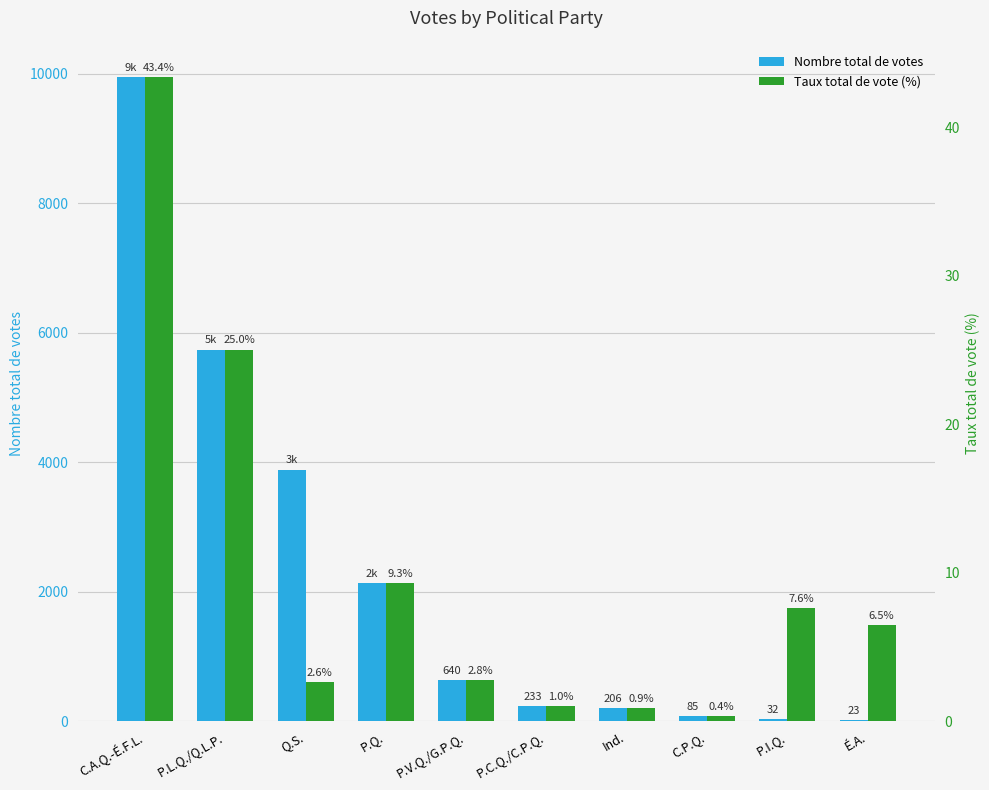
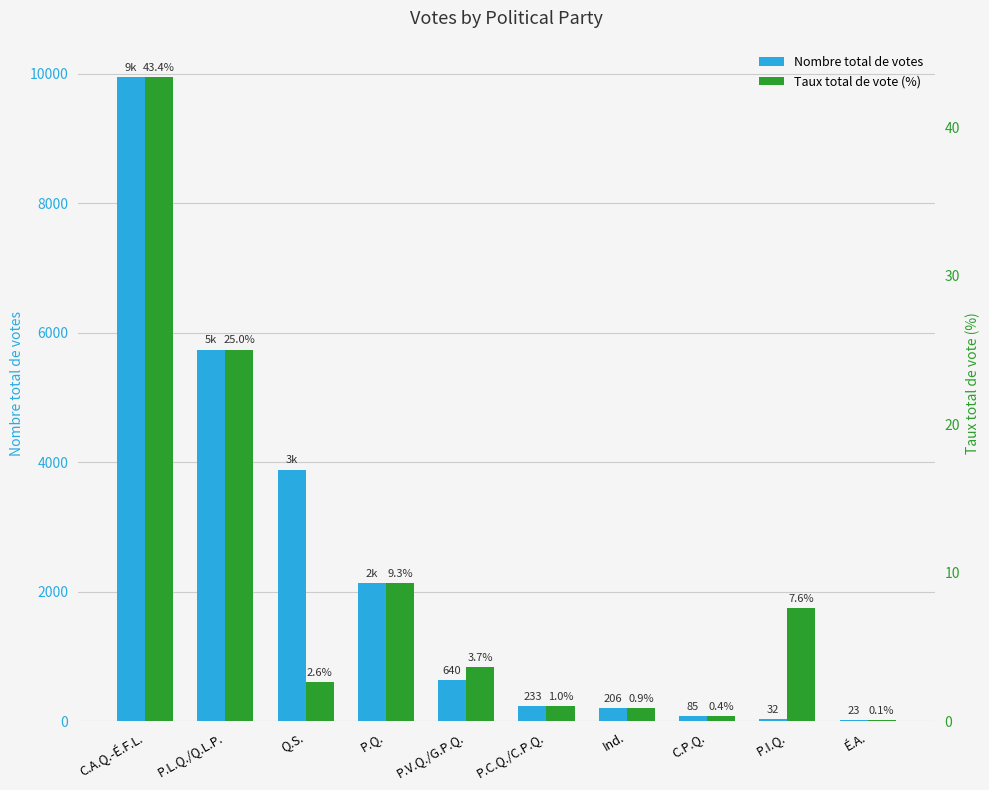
  {
    "Nombre total de votes": {
      "P.Q.": "2k",
      "P.V.Q./G.P.Q.": "640",
      "P.C.Q./C.P.Q.": "233",
      "Ind.": "206",
      "C.P.Q.": "85",
      "P.I.Q.": "32",
      "É.A.": "23"
    },
    "Taux total de vote (%)": {
      "C.A.Q.-É.F.L.": "43.4%",
      "P.L.Q./Q.L.P.": "25.0%",
      "Q.S.": "2.6%",
      "P.Q.": "9.3%",
-     "P.V.Q./G.P.Q.": "2.8%",
+     "P.V.Q./G.P.Q.": "3.7%",
      "P.C.Q./C.P.Q.": "1.0%",
      "Ind.": "0.9%",
      "C.P.Q.": "0.4%",
      "P.I.Q.": "7.6%",
-     "É.A.": "6.5%"
+     "É.A.": "0.1%"
    }
  }
